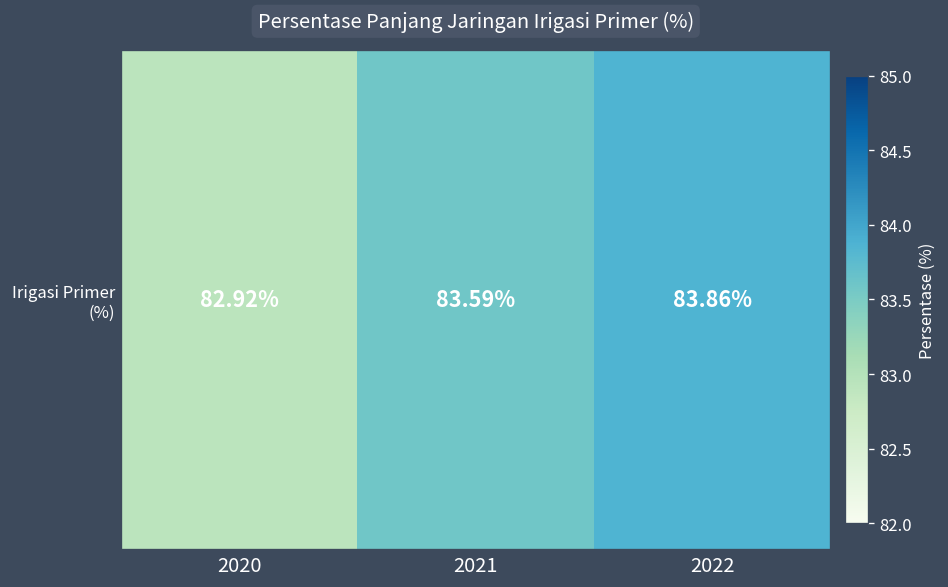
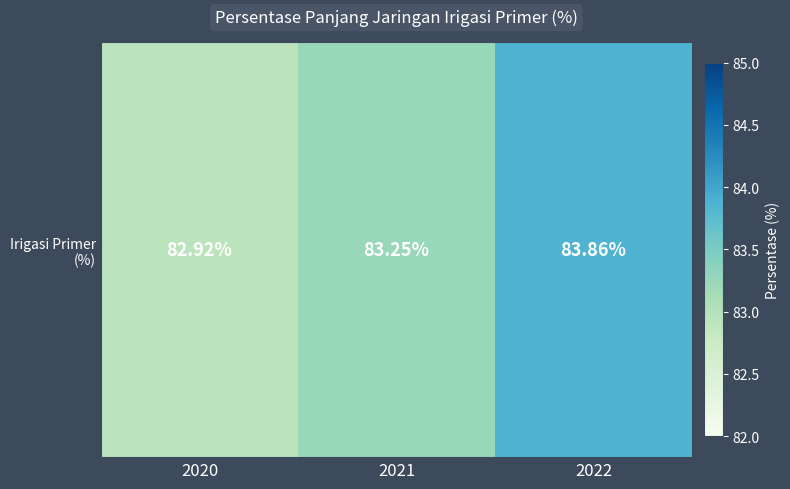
  {
    "Irigasi Primer (%)": {
      "2020": "82.92%",
-     "2021": "83.59%",
+     "2021": "83.25%",
      "2022": "83.86%"
    }
  }
